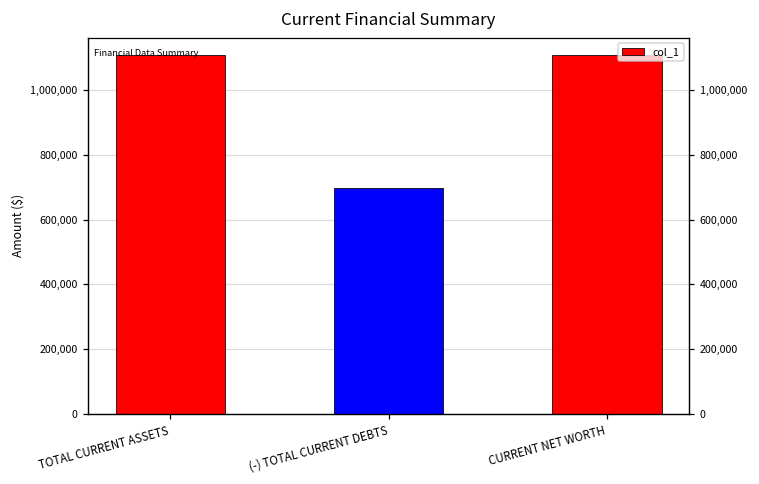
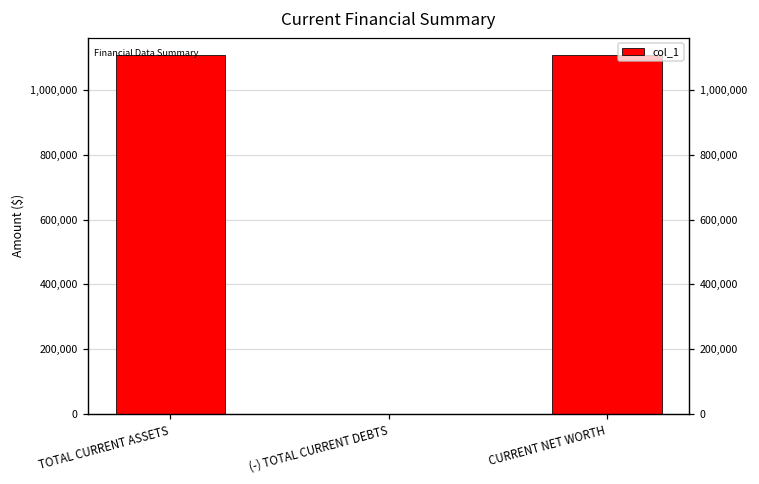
  {
    "TOTAL CURRENT ASSETS": "1,110,000",
-   "(-) TOTAL CURRENT DEBTS": "700,000",
+   "(-) TOTAL CURRENT DEBTS": "0",
    "CURRENT NET WORTH": "1,110,000"
  }
